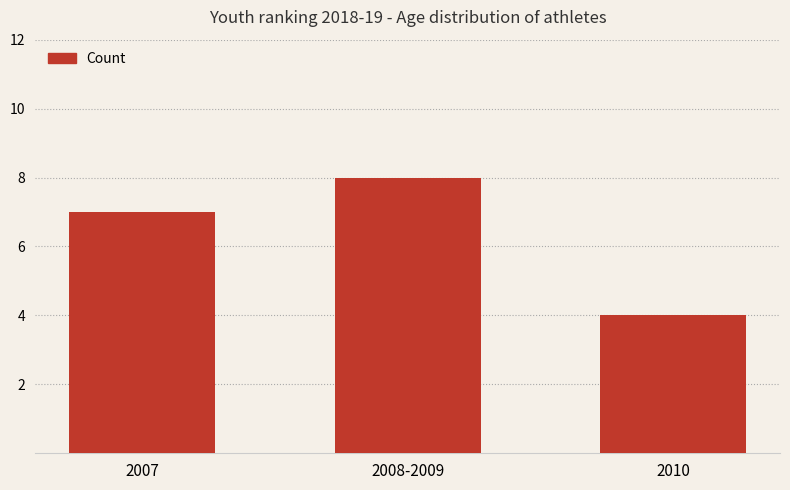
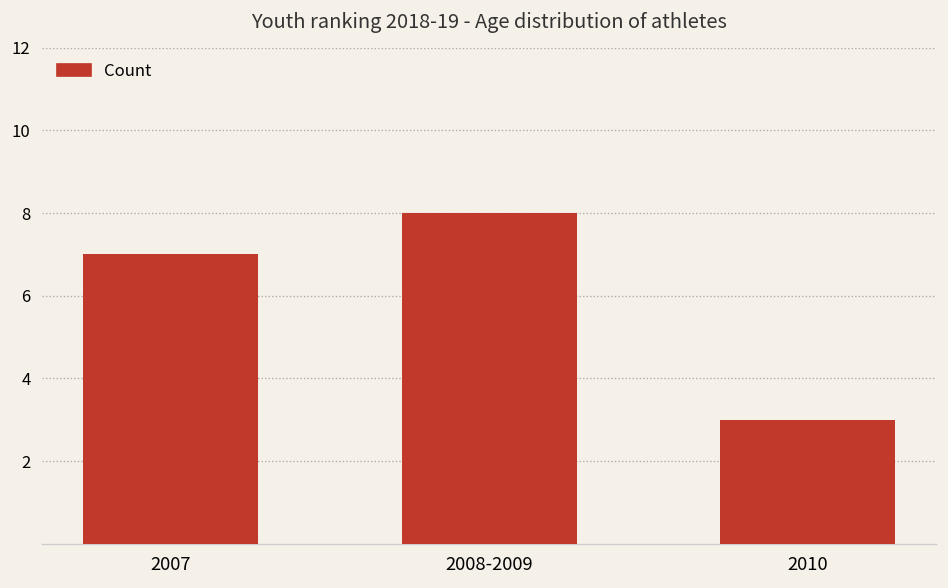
  {
    "2007": 7,
    "2008-2009": 8,
-   "2010": 4
+   "2010": 3
  }
